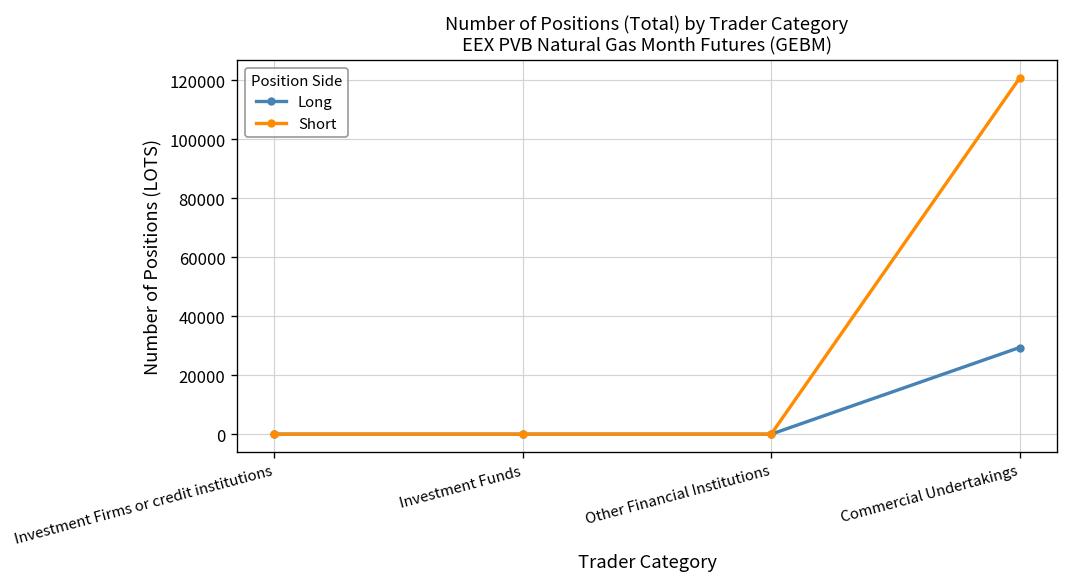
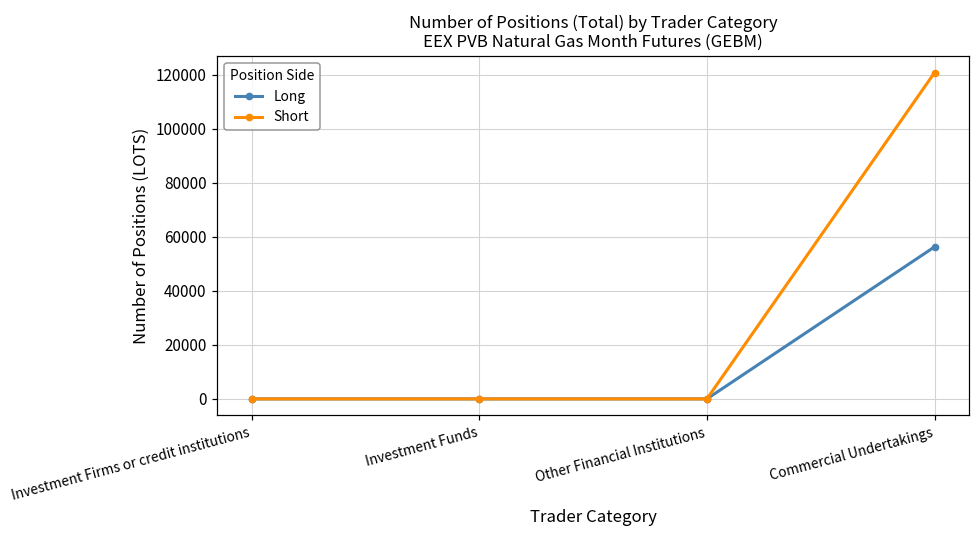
  {
    "Long": {
-     "Commercial Undertakings": 29000
+     "Commercial Undertakings": 56000
    },
    "Short": {
      "Commercial Undertakings": 121000
    }
  }
